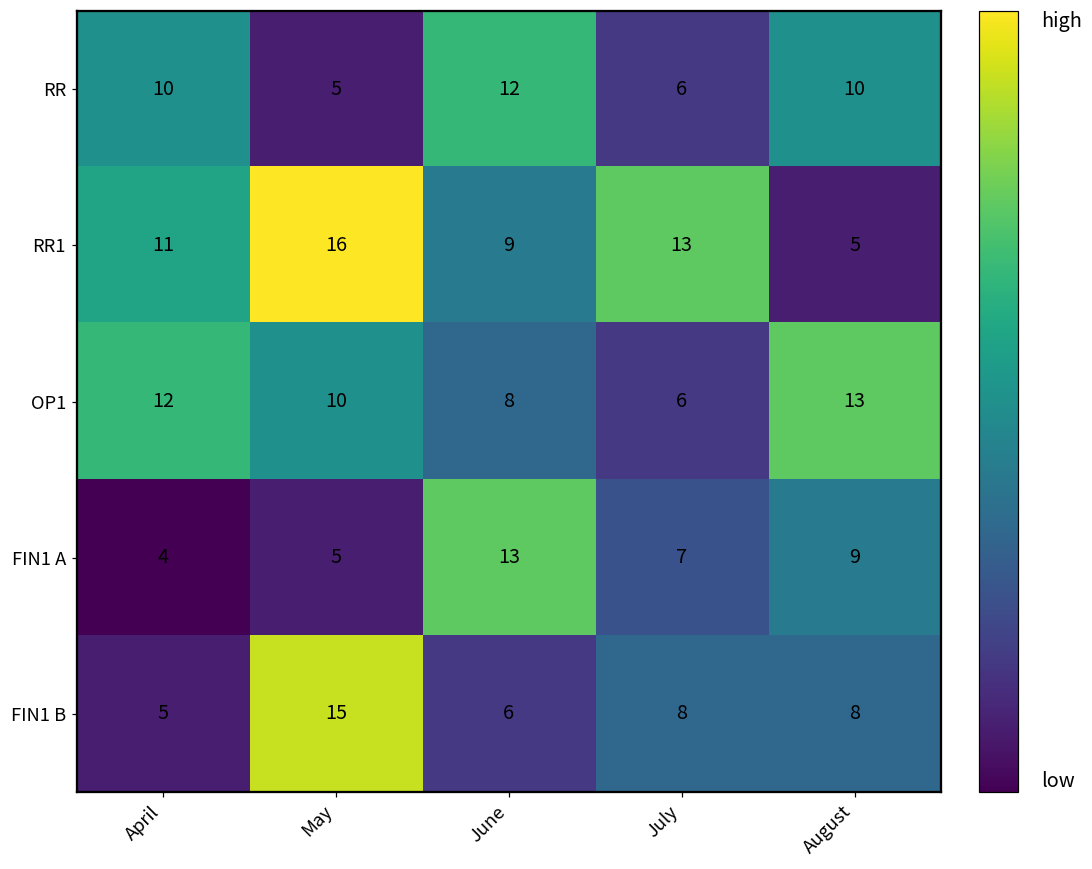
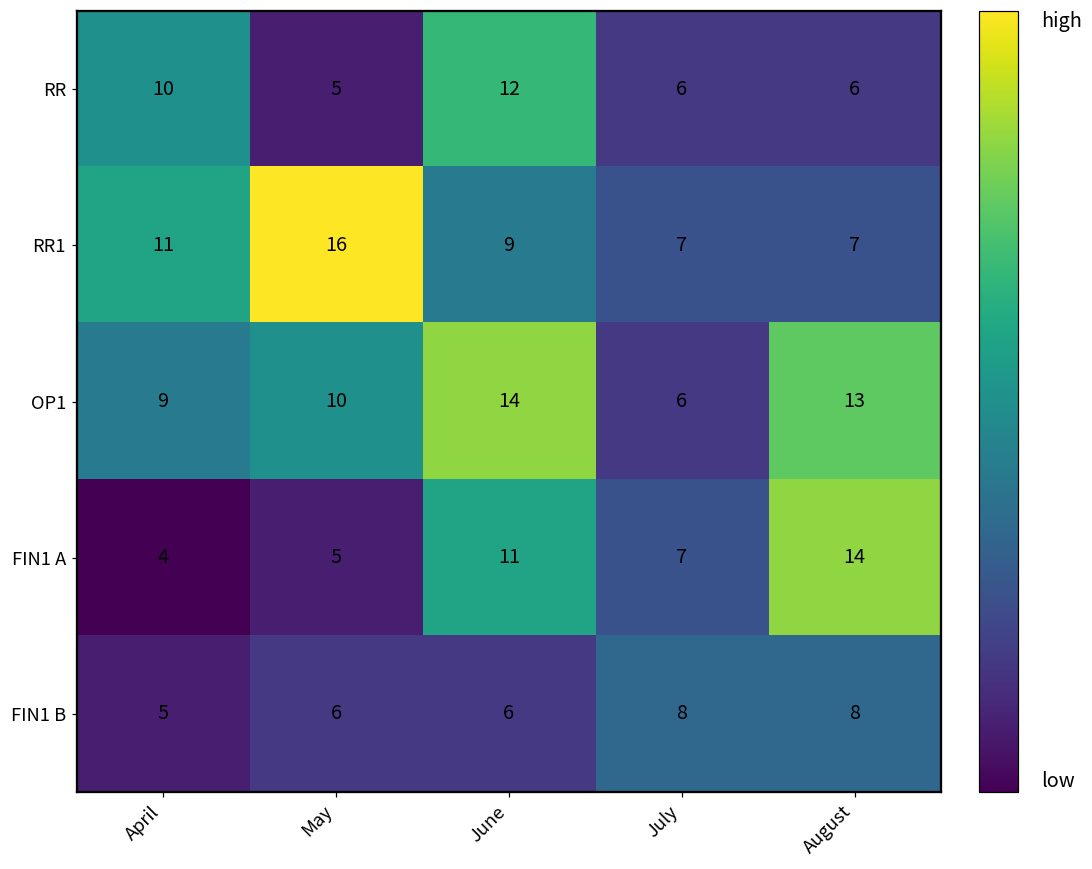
  {
    "RR": {
      "April": 10,
      "May": 5,
      "June": 12,
      "July": 6,
-     "August": 10
+     "August": 6
    },
    "RR1": {
      "April": 11,
      "May": 16,
      "June": 9,
-     "July": 13,
-     "August": 5
+     "July": 7,
+     "August": 7
    },
    "OP1": {
-     "April": 12,
+     "April": 9,
      "May": 10,
-     "June": 8,
+     "June": 14,
      "July": 6,
      "August": 13
    },
    "FIN1 A": {
      "April": 4,
      "May": 5,
-     "June": 13,
+     "June": 11,
      "July": 7,
-     "August": 9
+     "August": 14
    },
    "FIN1 B": {
      "April": 5,
-     "May": 15,
+     "May": 6,
      "June": 6,
      "July": 8,
      "August": 8
    }
  }
